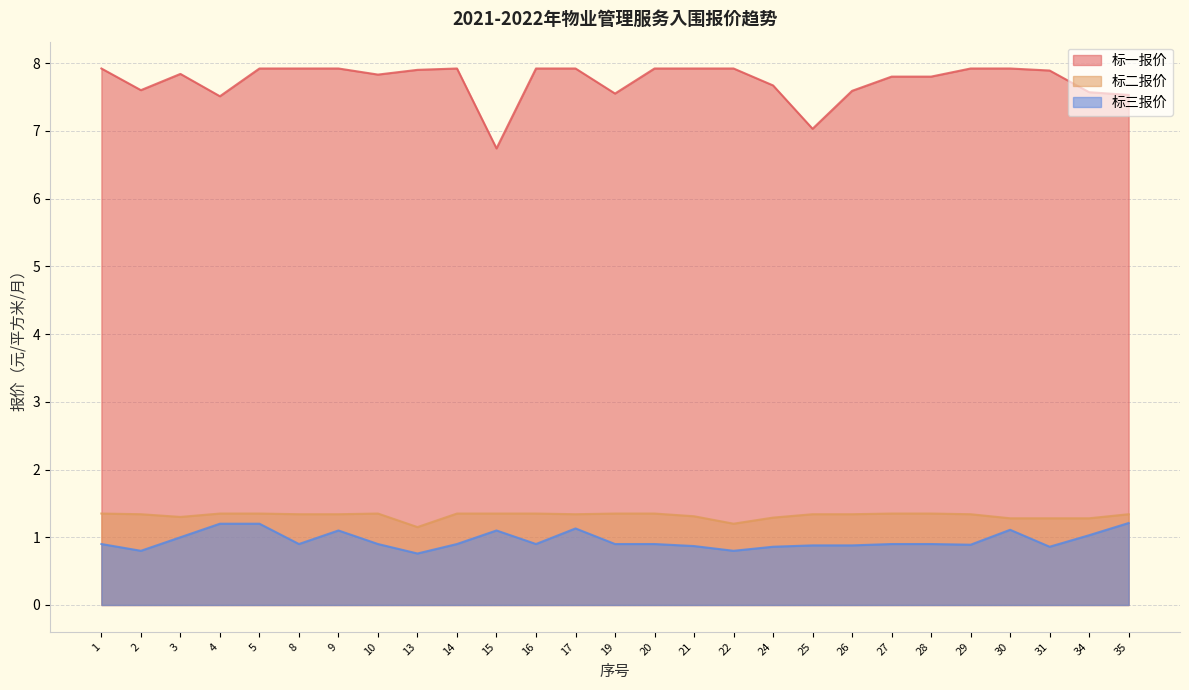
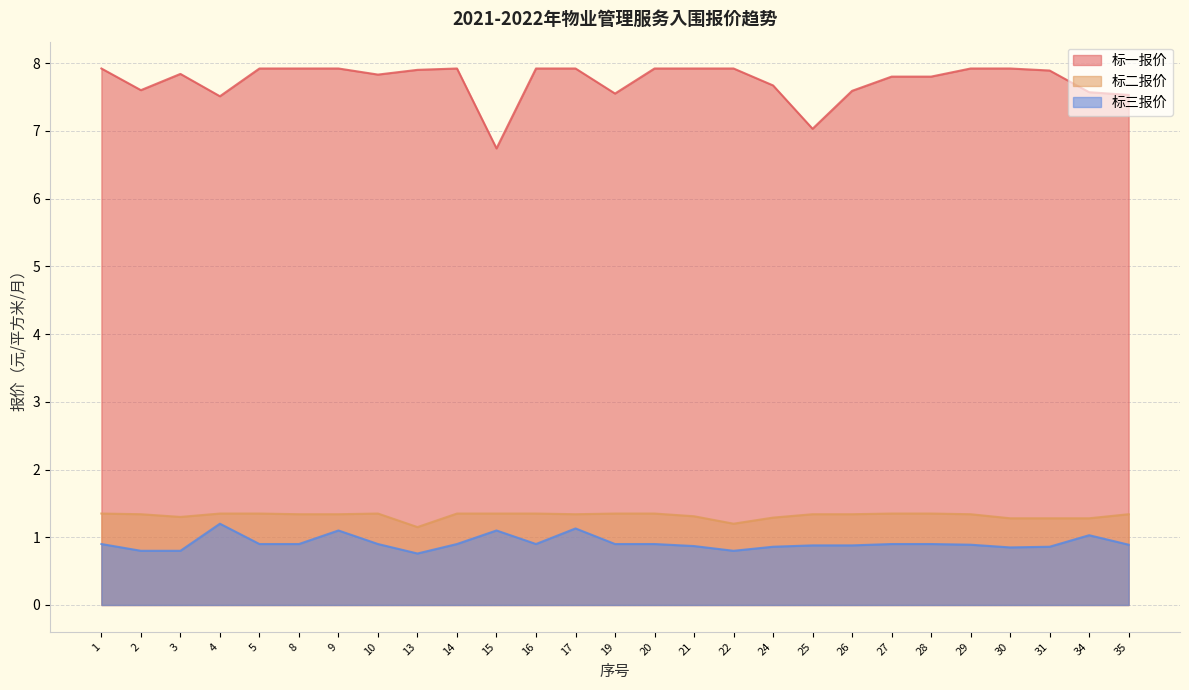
  {
    "标三报价": {
      "1": 0.9,
      "2": 0.8,
-     "3": 1.0,
+     "3": 0.8,
      "4": 1.2,
-     "5": 1.2,
+     "5": 0.9,
      "8": 0.9,
      "9": 1.1,
      "10": 0.9,
      "13": 0.8,
      "14": 0.9,
      "15": 1.1,
      "16": 0.9,
      "17": 1.1,
      "19": 0.9,
      "20": 0.9,
      "21": 0.9,
      "22": 0.8,
      "24": 0.9,
      "25": 0.9,
      "26": 0.9,
      "27": 0.9,
      "28": 0.9,
      "29": 0.9,
-     "30": 1.1,
+     "30": 0.9,
      "31": 0.9,
      "34": 1.0,
-     "35": 1.2
+     "35": 0.9
    }
  }
